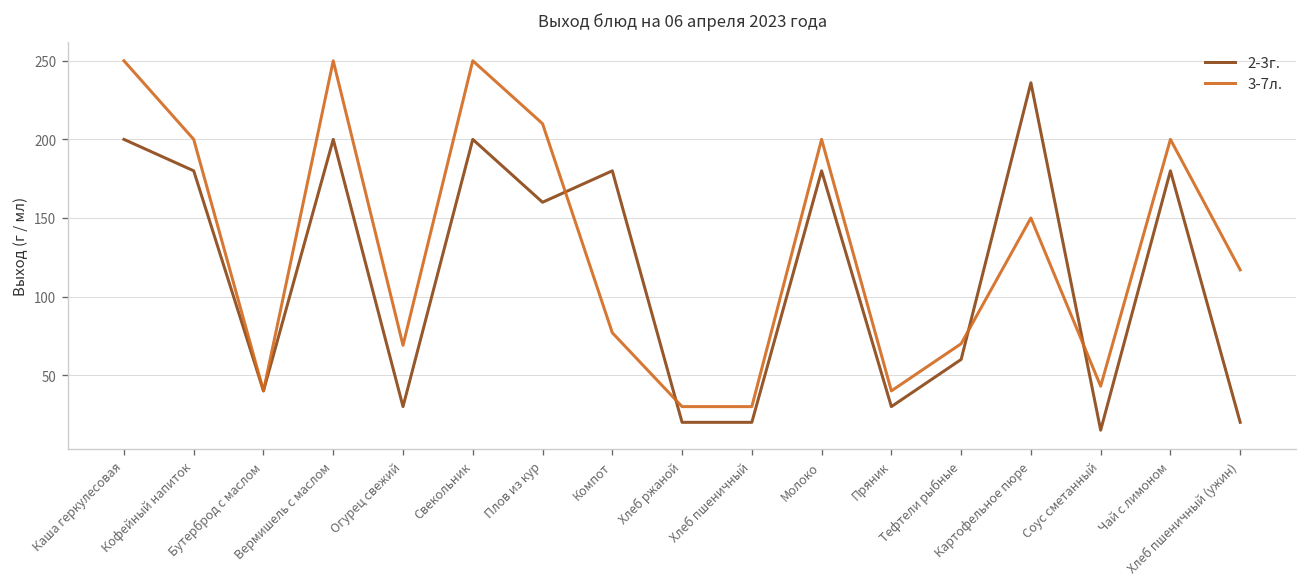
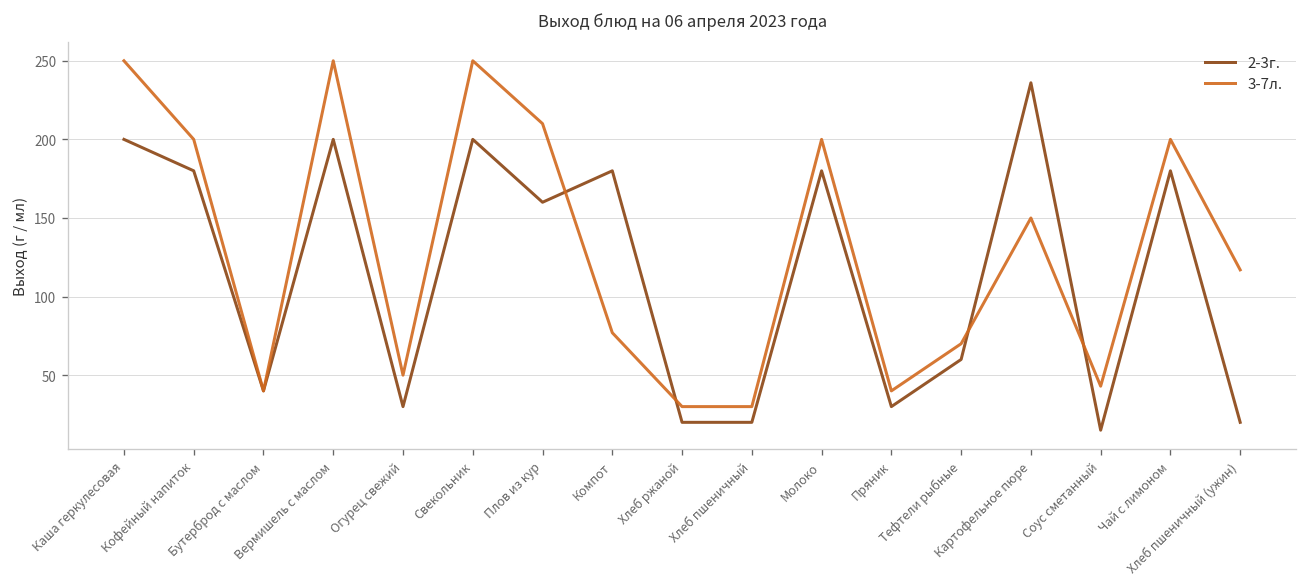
  {
    "2-3г.": {
      "Каша геркулесовая": 200,
      "Кофейный напиток": 180,
      "Вермишель с маслом": 200,
      "Огурец свежий": 30,
      "Свекольник": 200,
      "Плов из кур": 160,
      "Компот": 180,
      "Хлеб ржаной": 20,
      "Хлеб пшеничный": 20,
      "Молоко": 180,
      "Пряник": 30,
      "Тефтели рыбные": 60,
      "Картофельное пюре": 236,
      "Соус сметанный": 15,
      "Чай с лимоном": 180,
      "Хлеб пшеничный (ужин)": 20
    },
    "3-7л.": {
      "Каша геркулесовая": 250,
      "Кофейный напиток": 200,
      "Вермишель с маслом": 250,
-     "Огурец свежий": 69,
+     "Огурец свежий": 50,
      "Свекольник": 250,
      "Плов из кур": 210,
      "Компот": 77,
      "Хлеб ржаной": 30,
      "Хлеб пшеничный": 30,
      "Молоко": 200,
      "Пряник": 40,
      "Тефтели рыбные": 70,
      "Картофельное пюре": 150,
      "Соус сметанный": 43,
      "Чай с лимоном": 200,
      "Хлеб пшеничный (ужин)": 117
    }
  }
